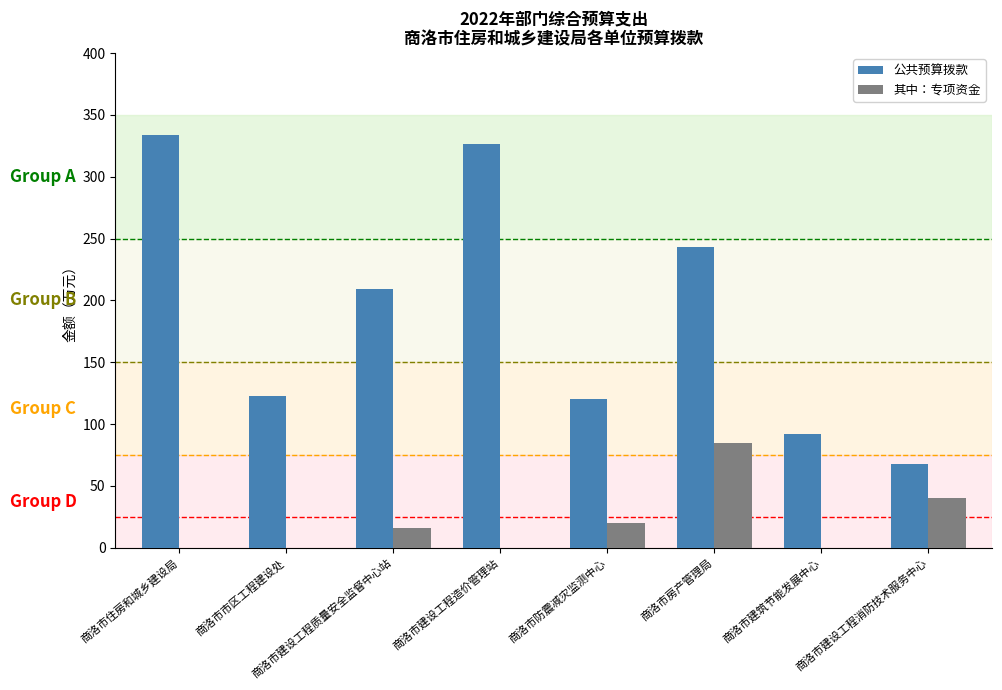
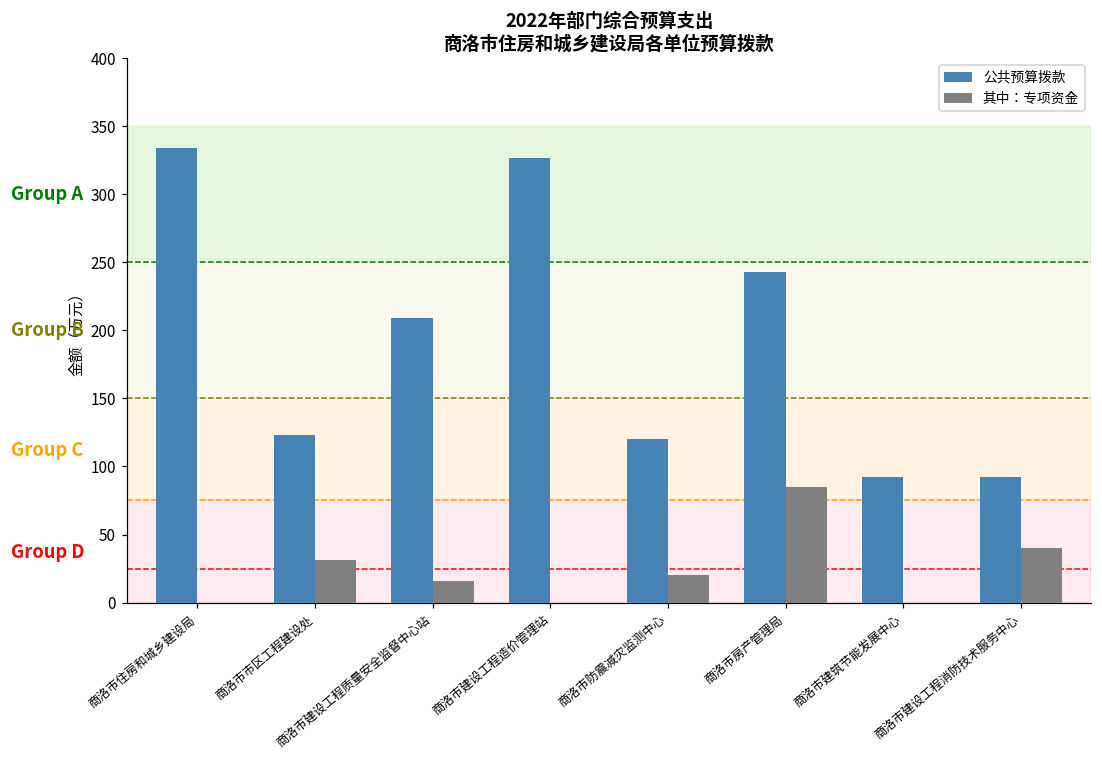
  {
    "公共预算拨款": {
      "商洛市住房和城乡建设局": 334,
      "商洛市市区工程建设处": 123,
      "商洛市建设工程质量安全监督中心站": 209,
      "商洛市建设工程造价管理站": 326,
      "商洛市防震减灾监测中心": 120,
      "商洛市房产管理局": 243,
      "商洛市建筑节能发展中心": 92,
-     "商洛市建设工程消防技术服务中心": 68
+     "商洛市建设工程消防技术服务中心": 92
    },
    "其中：专项资金": {
      "商洛市住房和城乡建设局": 0,
-     "商洛市市区工程建设处": 0,
+     "商洛市市区工程建设处": 31,
      "商洛市建设工程质量安全监督中心站": 16,
      "商洛市建设工程造价管理站": 0,
      "商洛市防震减灾监测中心": 20,
      "商洛市房产管理局": 85,
      "商洛市建筑节能发展中心": 0,
      "商洛市建设工程消防技术服务中心": 40
    }
  }
